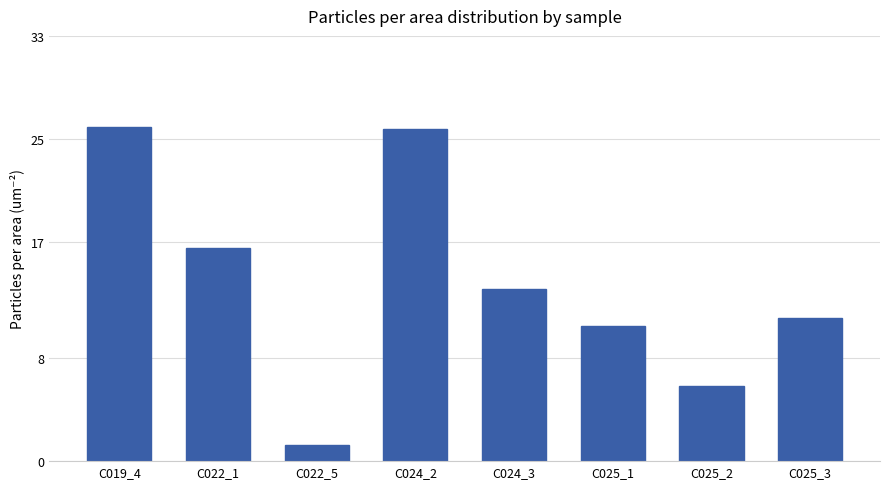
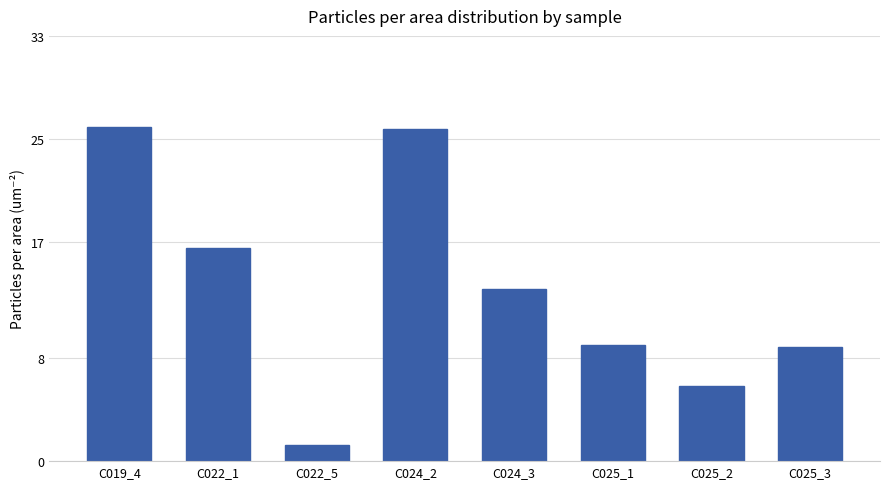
  {
    "C019_4": 25.9,
    "C022_1": 16.6,
    "C022_5": 1.3,
    "C024_2": 25.8,
    "C024_3": 13.3,
-   "C025_1": 10.5,
+   "C025_1": 9.0,
    "C025_2": 5.8,
-   "C025_3": 11.1
+   "C025_3": 8.8
  }
